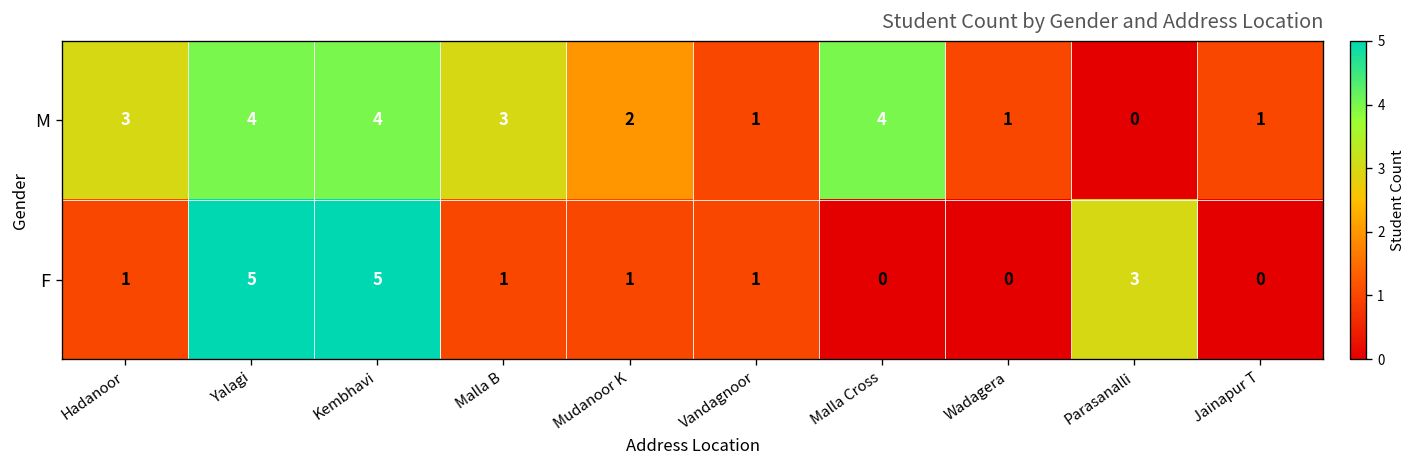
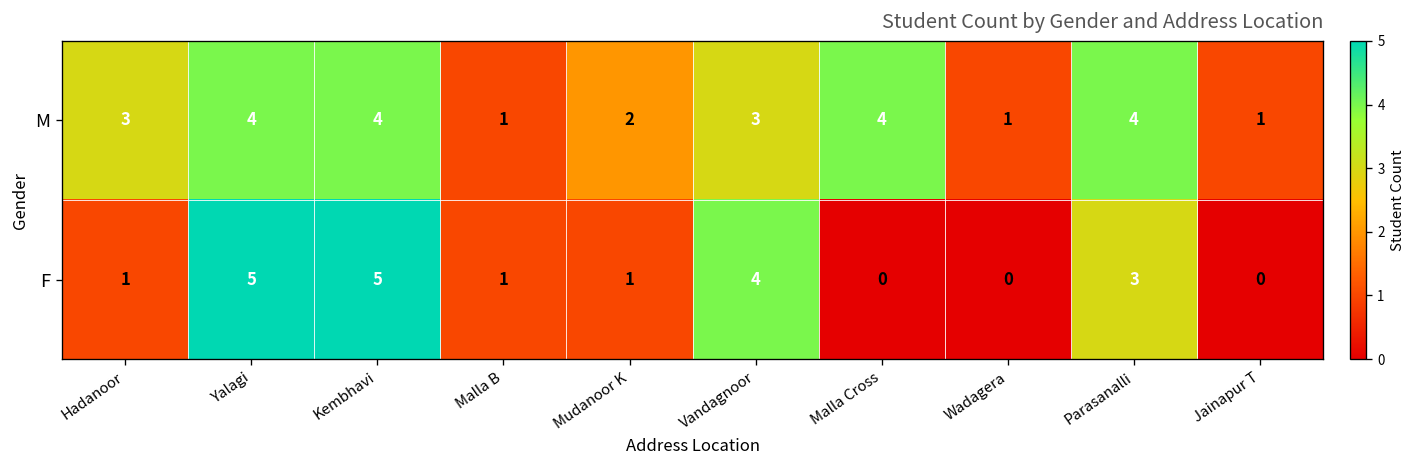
  {
    "M": {
      "Hadanoor": 3,
      "Yalagi": 4,
      "Kembhavi": 4,
-     "Malla B": 3,
+     "Malla B": 1,
      "Mudanoor K": 2,
-     "Vandagnoor": 1,
+     "Vandagnoor": 3,
      "Malla Cross": 4,
      "Wadagera": 1,
-     "Parasanalli": 0,
+     "Parasanalli": 4,
      "Jainapur T": 1
    },
    "F": {
      "Hadanoor": 1,
      "Yalagi": 5,
      "Kembhavi": 5,
      "Malla B": 1,
      "Mudanoor K": 1,
-     "Vandagnoor": 1,
+     "Vandagnoor": 4,
      "Malla Cross": 0,
      "Wadagera": 0,
      "Parasanalli": 3,
      "Jainapur T": 0
    }
  }
